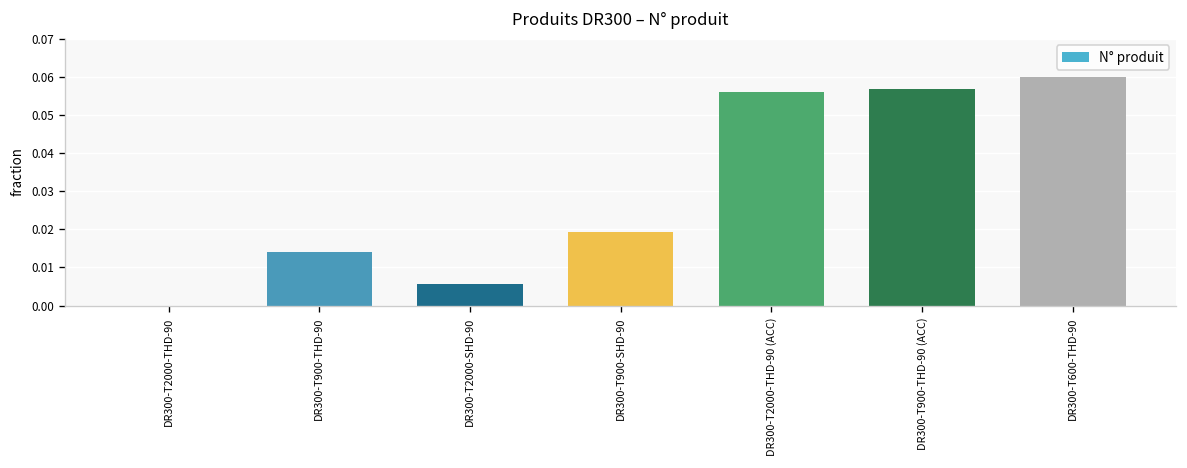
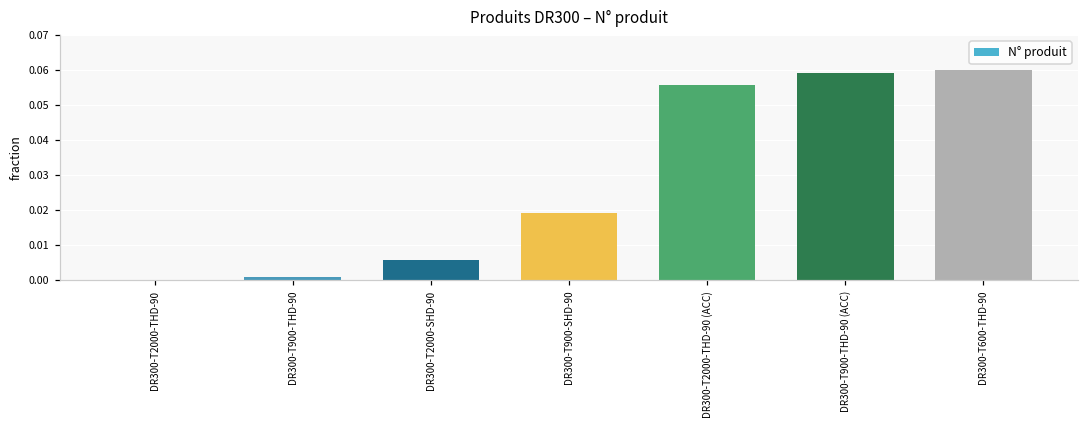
  {
    "DR300-T2000-THD-90": 0.000,
-   "DR300-T900-THD-90": 0.014,
+   "DR300-T900-THD-90": 0.001,
    "DR300-T2000-SHD-90": 0.006,
    "DR300-T900-SHD-90": 0.019,
    "DR300-T2000-THD-90 (ACC)": 0.056,
-   "DR300-T900-THD-90 (ACC)": 0.057,
+   "DR300-T900-THD-90 (ACC)": 0.059,
    "DR300-T600-THD-90": 0.060
  }
